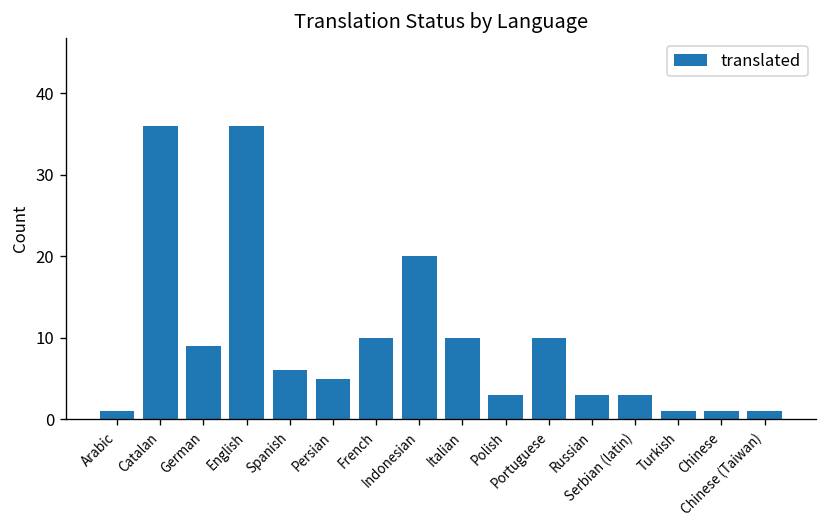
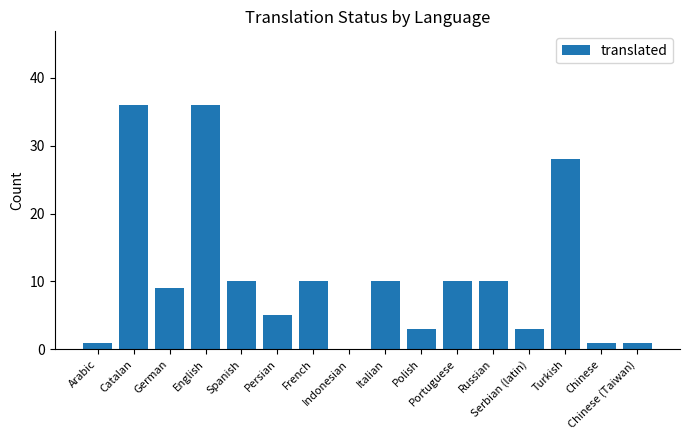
  {
    "Arabic": 1,
    "Catalan": 36,
    "German": 9,
    "English": 36,
-   "Spanish": 6,
+   "Spanish": 10,
    "Persian": 5,
    "French": 10,
-   "Indonesian": 20,
+   "Indonesian": 0,
    "Italian": 10,
    "Polish": 3,
    "Portuguese": 10,
-   "Russian": 3,
+   "Russian": 10,
    "Serbian (latin)": 3,
-   "Turkish": 1,
+   "Turkish": 28,
    "Chinese": 1,
    "Chinese (Taiwan)": 1
  }
